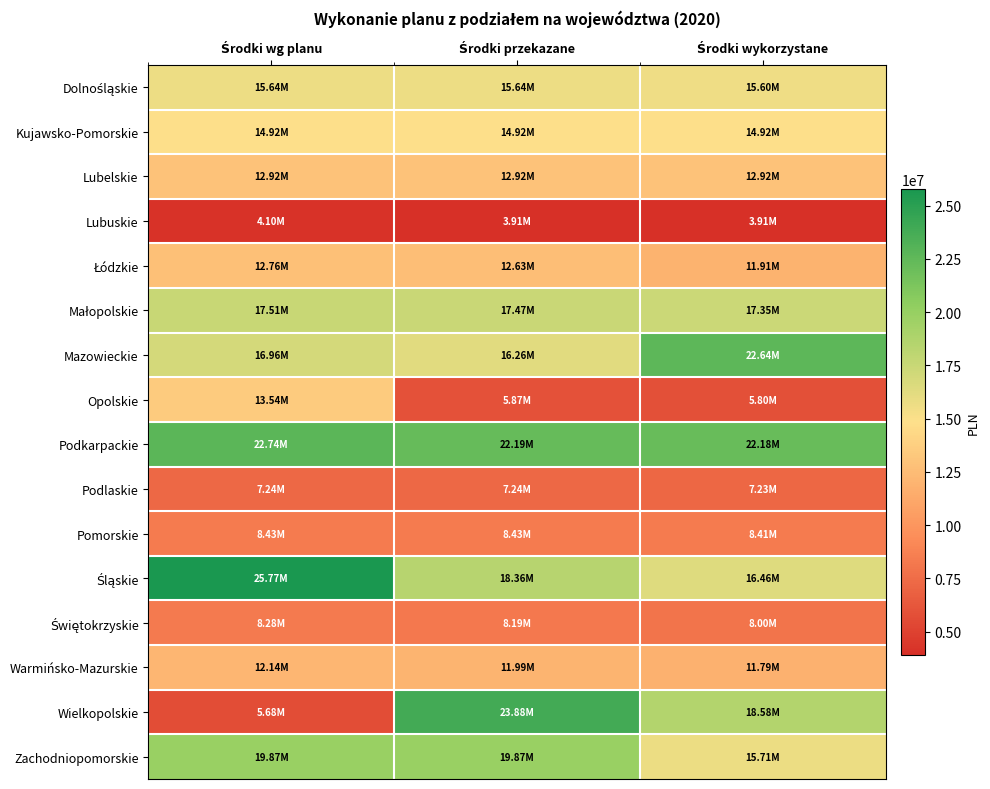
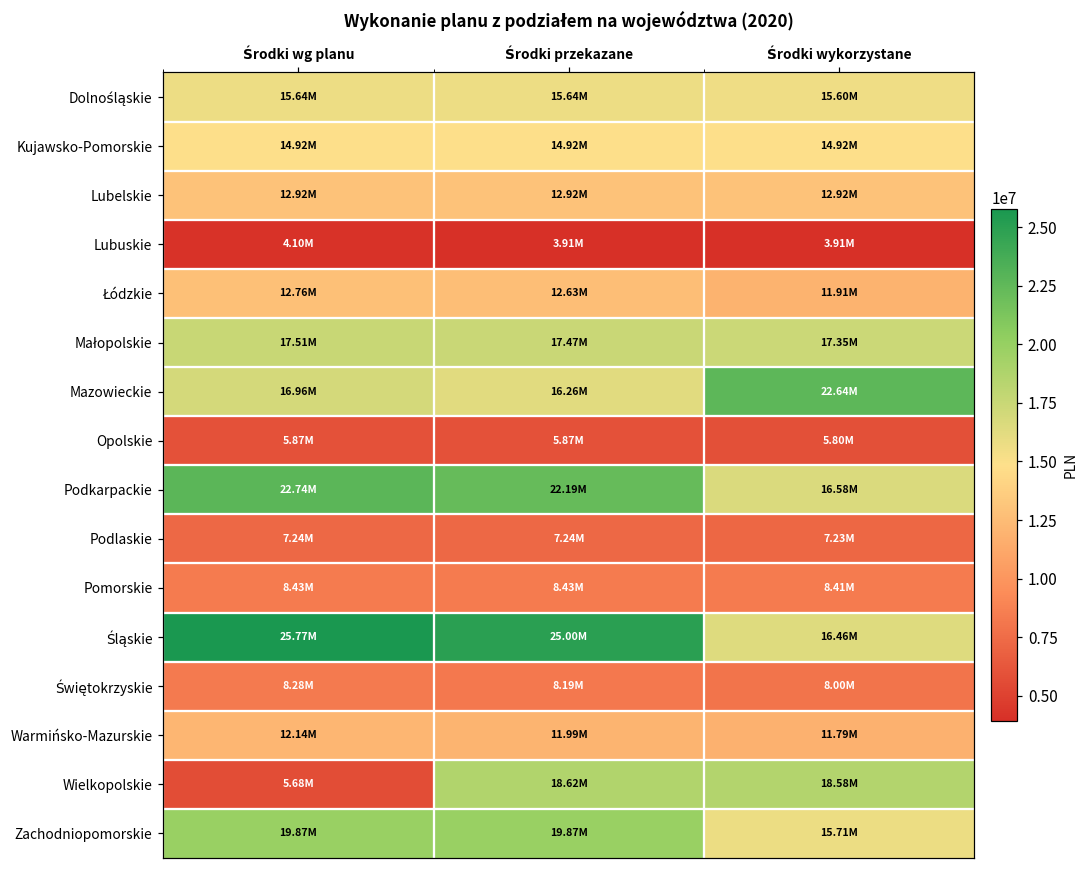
  {
    "Dolnośląskie": {
      "Środki wg planu": "15.64M",
      "Środki przekazane": "15.64M",
      "Środki wykorzystane": "15.60M"
    },
    "Kujawsko-Pomorskie": {
      "Środki wg planu": "14.92M",
      "Środki przekazane": "14.92M",
      "Środki wykorzystane": "14.92M"
    },
    "Lubelskie": {
      "Środki wg planu": "12.92M",
      "Środki przekazane": "12.92M",
      "Środki wykorzystane": "12.92M"
    },
    "Lubuskie": {
      "Środki wg planu": "4.10M",
      "Środki przekazane": "3.91M",
      "Środki wykorzystane": "3.91M"
    },
    "Łódzkie": {
      "Środki wg planu": "12.76M",
      "Środki przekazane": "12.63M",
      "Środki wykorzystane": "11.91M"
    },
    "Małopolskie": {
      "Środki wg planu": "17.51M",
      "Środki przekazane": "17.47M",
      "Środki wykorzystane": "17.35M"
    },
    "Mazowieckie": {
      "Środki wg planu": "16.96M",
      "Środki przekazane": "16.26M",
      "Środki wykorzystane": "22.64M"
    },
    "Opolskie": {
-     "Środki wg planu": "13.54M",
+     "Środki wg planu": "5.87M",
      "Środki przekazane": "5.87M",
      "Środki wykorzystane": "5.80M"
    },
    "Podkarpackie": {
      "Środki wg planu": "22.74M",
      "Środki przekazane": "22.19M",
-     "Środki wykorzystane": "22.18M"
+     "Środki wykorzystane": "16.58M"
    },
    "Podlaskie": {
      "Środki wg planu": "7.24M",
      "Środki przekazane": "7.24M",
      "Środki wykorzystane": "7.23M"
    },
    "Pomorskie": {
      "Środki wg planu": "8.43M",
      "Środki przekazane": "8.43M",
      "Środki wykorzystane": "8.41M"
    },
    "Śląskie": {
      "Środki wg planu": "25.77M",
-     "Środki przekazane": "18.36M",
+     "Środki przekazane": "25.00M",
      "Środki wykorzystane": "16.46M"
    },
    "Świętokrzyskie": {
      "Środki wg planu": "8.28M",
      "Środki przekazane": "8.19M",
      "Środki wykorzystane": "8.00M"
    },
    "Warmińsko-Mazurskie": {
      "Środki wg planu": "12.14M",
      "Środki przekazane": "11.99M",
      "Środki wykorzystane": "11.79M"
    },
    "Wielkopolskie": {
      "Środki wg planu": "5.68M",
-     "Środki przekazane": "23.88M",
+     "Środki przekazane": "18.62M",
      "Środki wykorzystane": "18.58M"
    },
    "Zachodniopomorskie": {
      "Środki wg planu": "19.87M",
      "Środki przekazane": "19.87M",
      "Środki wykorzystane": "15.71M"
    }
  }
